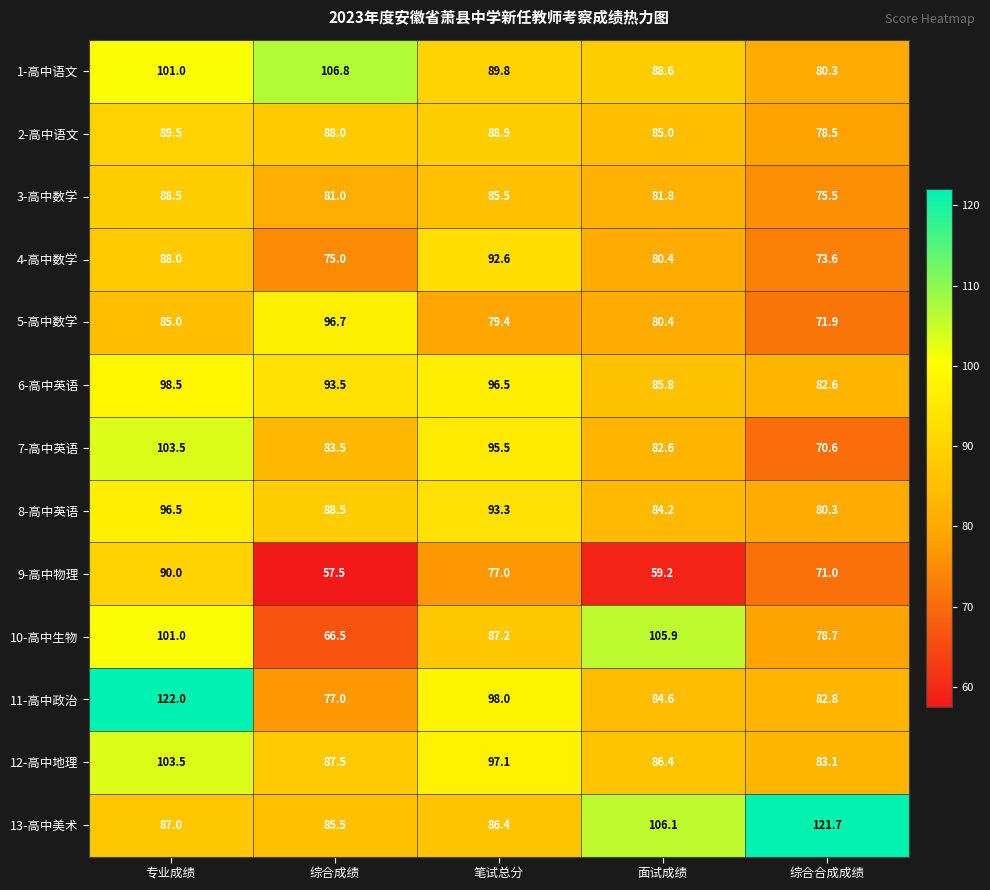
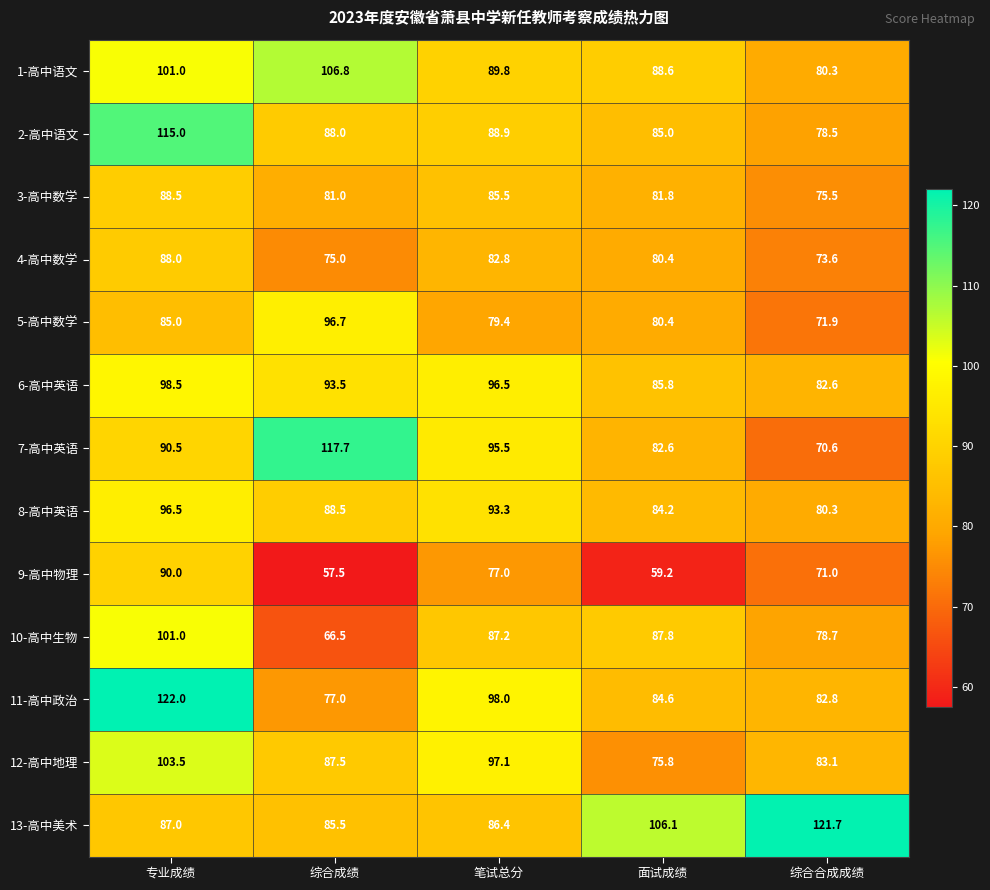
  {
    "1-高中语文": {
      "专业成绩": 101.0,
      "综合成绩": 106.8,
      "笔试总分": 89.8,
      "面试成绩": 88.6,
      "综合合成成绩": 80.3
    },
    "2-高中语文": {
-     "专业成绩": 89.5,
+     "专业成绩": 115.0,
      "综合成绩": 88.0,
      "笔试总分": 88.9,
      "面试成绩": 85.0,
      "综合合成成绩": 78.5
    },
    "3-高中数学": {
      "专业成绩": 88.5,
      "综合成绩": 81.0,
      "笔试总分": 85.5,
      "面试成绩": 81.8,
      "综合合成成绩": 75.5
    },
    "4-高中数学": {
      "专业成绩": 88.0,
      "综合成绩": 75.0,
-     "笔试总分": 92.6,
+     "笔试总分": 82.8,
      "面试成绩": 80.4,
      "综合合成成绩": 73.6
    },
    "5-高中数学": {
      "专业成绩": 85.0,
      "综合成绩": 96.7,
      "笔试总分": 79.4,
      "面试成绩": 80.4,
      "综合合成成绩": 71.9
    },
    "6-高中英语": {
      "专业成绩": 98.5,
      "综合成绩": 93.5,
      "笔试总分": 96.5,
      "面试成绩": 85.8,
      "综合合成成绩": 82.6
    },
    "7-高中英语": {
-     "专业成绩": 103.5,
-     "综合成绩": 83.5,
+     "专业成绩": 90.5,
+     "综合成绩": 117.7,
      "笔试总分": 95.5,
      "面试成绩": 82.6,
      "综合合成成绩": 70.6
    },
    "8-高中英语": {
      "专业成绩": 96.5,
      "综合成绩": 88.5,
      "笔试总分": 93.3,
      "面试成绩": 84.2,
      "综合合成成绩": 80.3
    },
    "9-高中物理": {
      "专业成绩": 90.0,
      "综合成绩": 57.5,
      "笔试总分": 77.0,
      "面试成绩": 59.2,
      "综合合成成绩": 71.0
    },
    "10-高中生物": {
      "专业成绩": 101.0,
      "综合成绩": 66.5,
      "笔试总分": 87.2,
-     "面试成绩": 105.9,
+     "面试成绩": 87.8,
      "综合合成成绩": 78.7
    },
    "11-高中政治": {
      "专业成绩": 122.0,
      "综合成绩": 77.0,
      "笔试总分": 98.0,
      "面试成绩": 84.6,
      "综合合成成绩": 82.8
    },
    "12-高中地理": {
      "专业成绩": 103.5,
      "综合成绩": 87.5,
      "笔试总分": 97.1,
-     "面试成绩": 86.4,
+     "面试成绩": 75.8,
      "综合合成成绩": 83.1
    },
    "13-高中美术": {
      "专业成绩": 87.0,
      "综合成绩": 85.5,
      "笔试总分": 86.4,
      "面试成绩": 106.1,
      "综合合成成绩": 121.7
    }
  }
